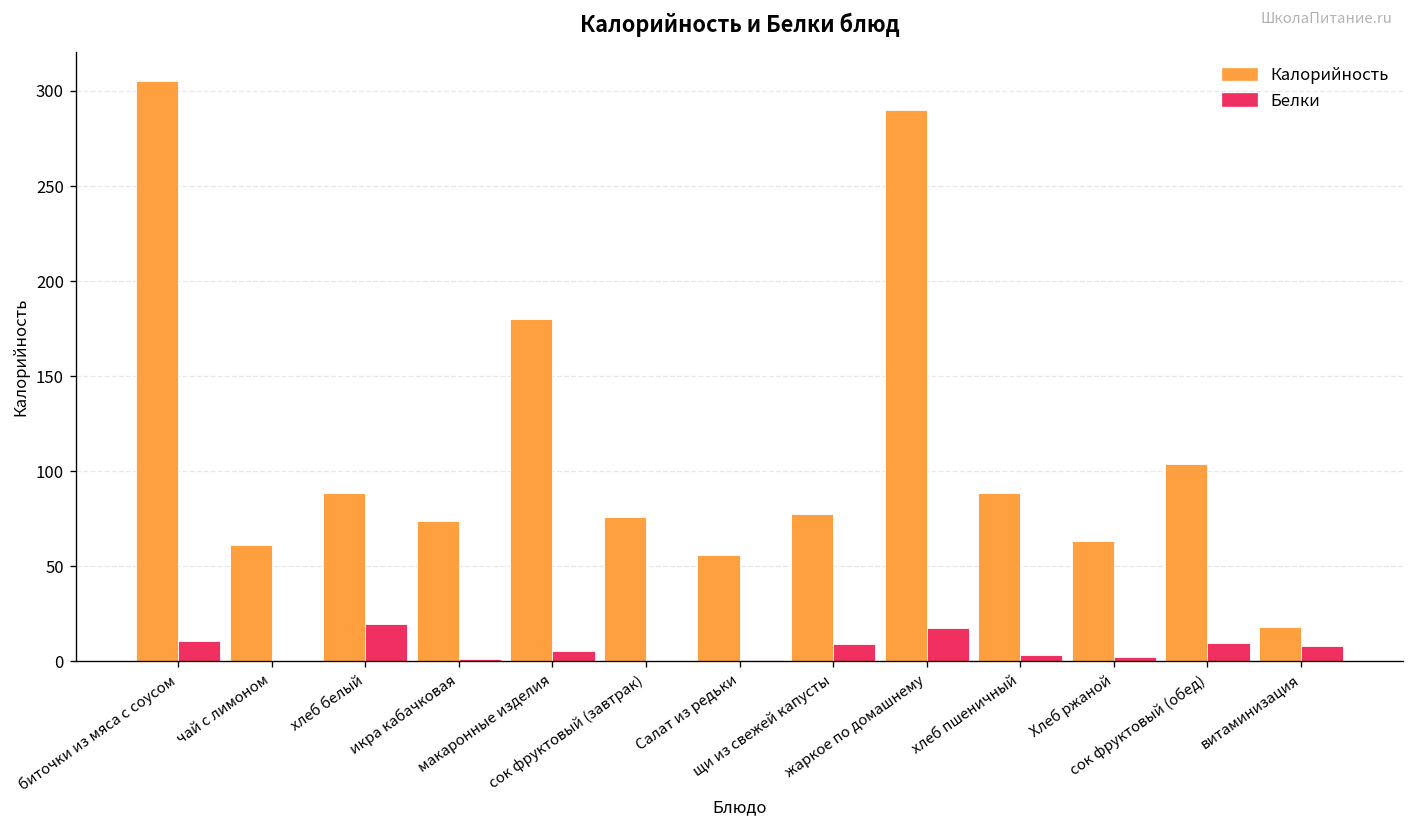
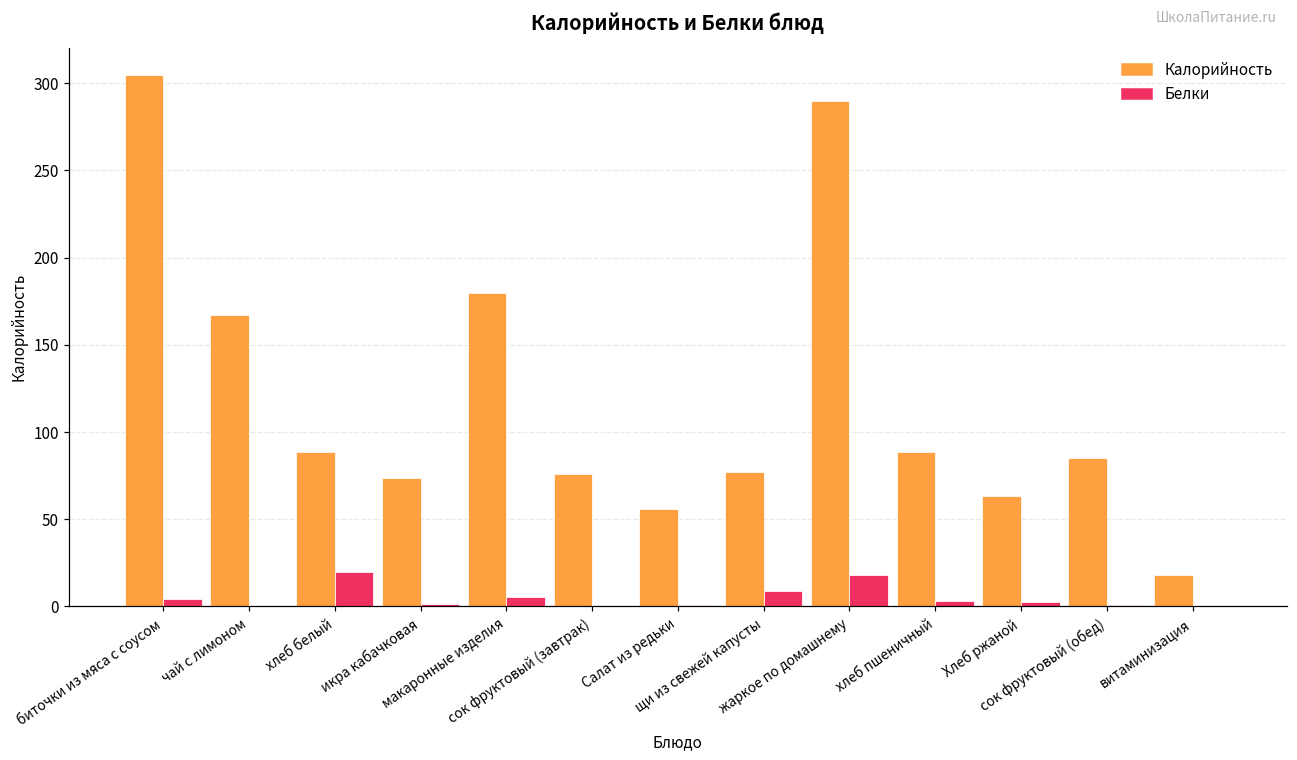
  {
    "Калорийность": {
      "биточки из мяса с соусом": 305,
-     "чай с лимоном": 61,
+     "чай с лимоном": 167,
      "хлеб белый": 89,
      "икра кабачковая": 74,
      "макаронные изделия": 180,
      "сок фруктовый (завтрак)": 76,
      "Салат из редьки": 56,
      "щи из свежей капусты": 77,
      "жаркое по домашнему": 290,
      "хлеб пшеничный": 89,
      "Хлеб ржаной": 63,
-     "сок фруктовый (обед)": 104,
+     "сок фруктовый (обед)": 85,
      "витаминизация": 18
    },
    "Белки": {
-     "биточки из мяса с соусом": 11,
+     "биточки из мяса с соусом": 4,
      "хлеб белый": 20,
      "макаронные изделия": 6,
      "сок фруктовый (завтрак)": 0,
      "щи из свежей капусты": 9,
      "жаркое по домашнему": 18,
      "хлеб пшеничный": 3,
      "Хлеб ржаной": 3,
-     "сок фруктовый (обед)": 10,
-     "витаминизация": 8
+     "сок фруктовый (обед)": 1,
+     "витаминизация": 0
    }
  }
